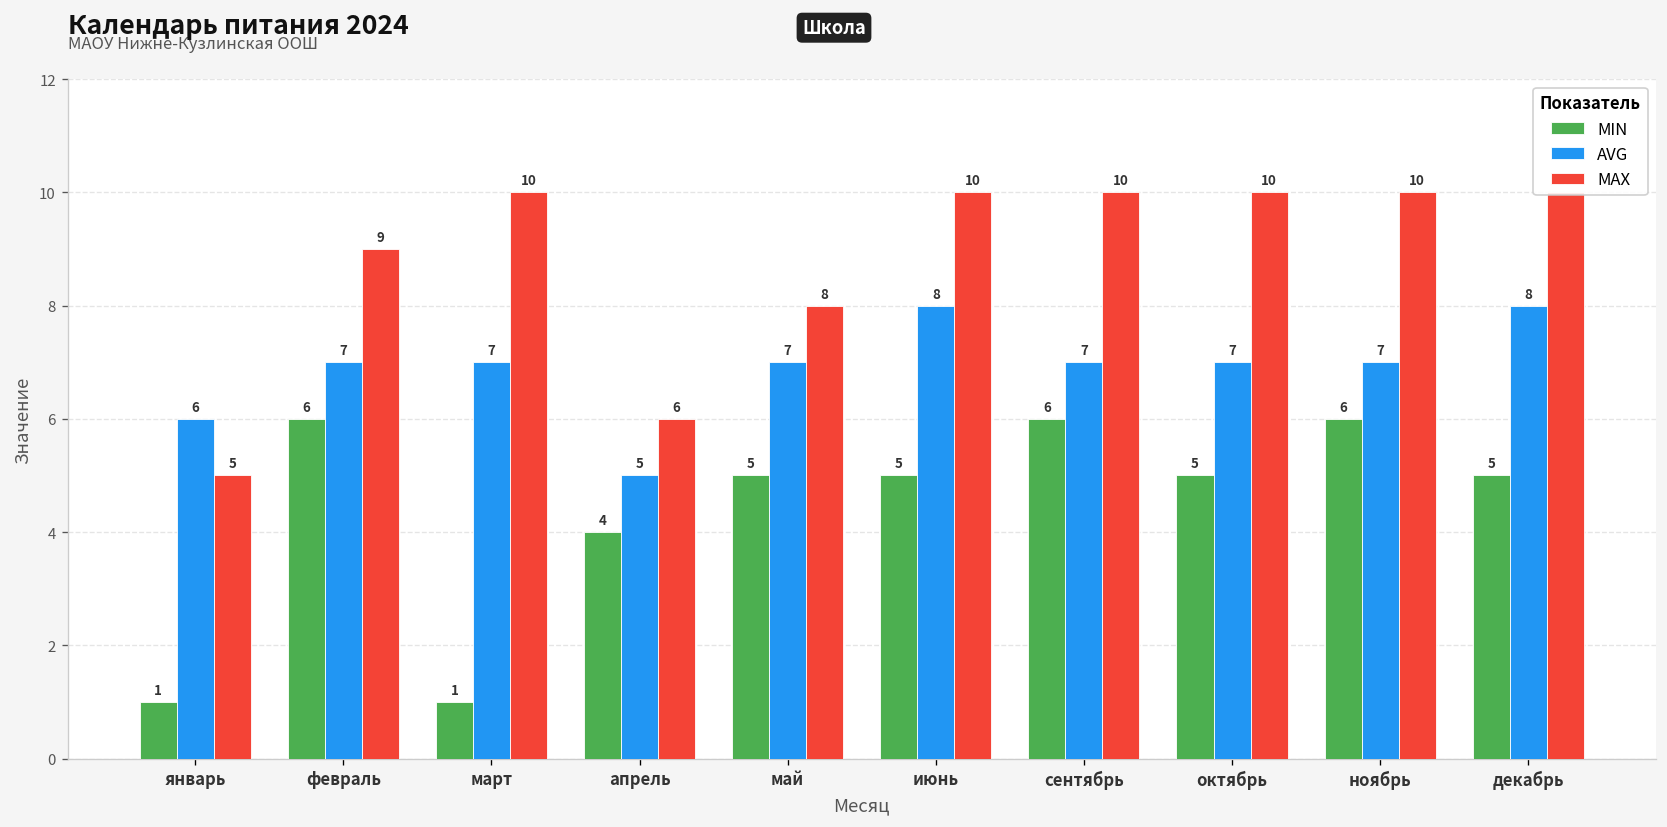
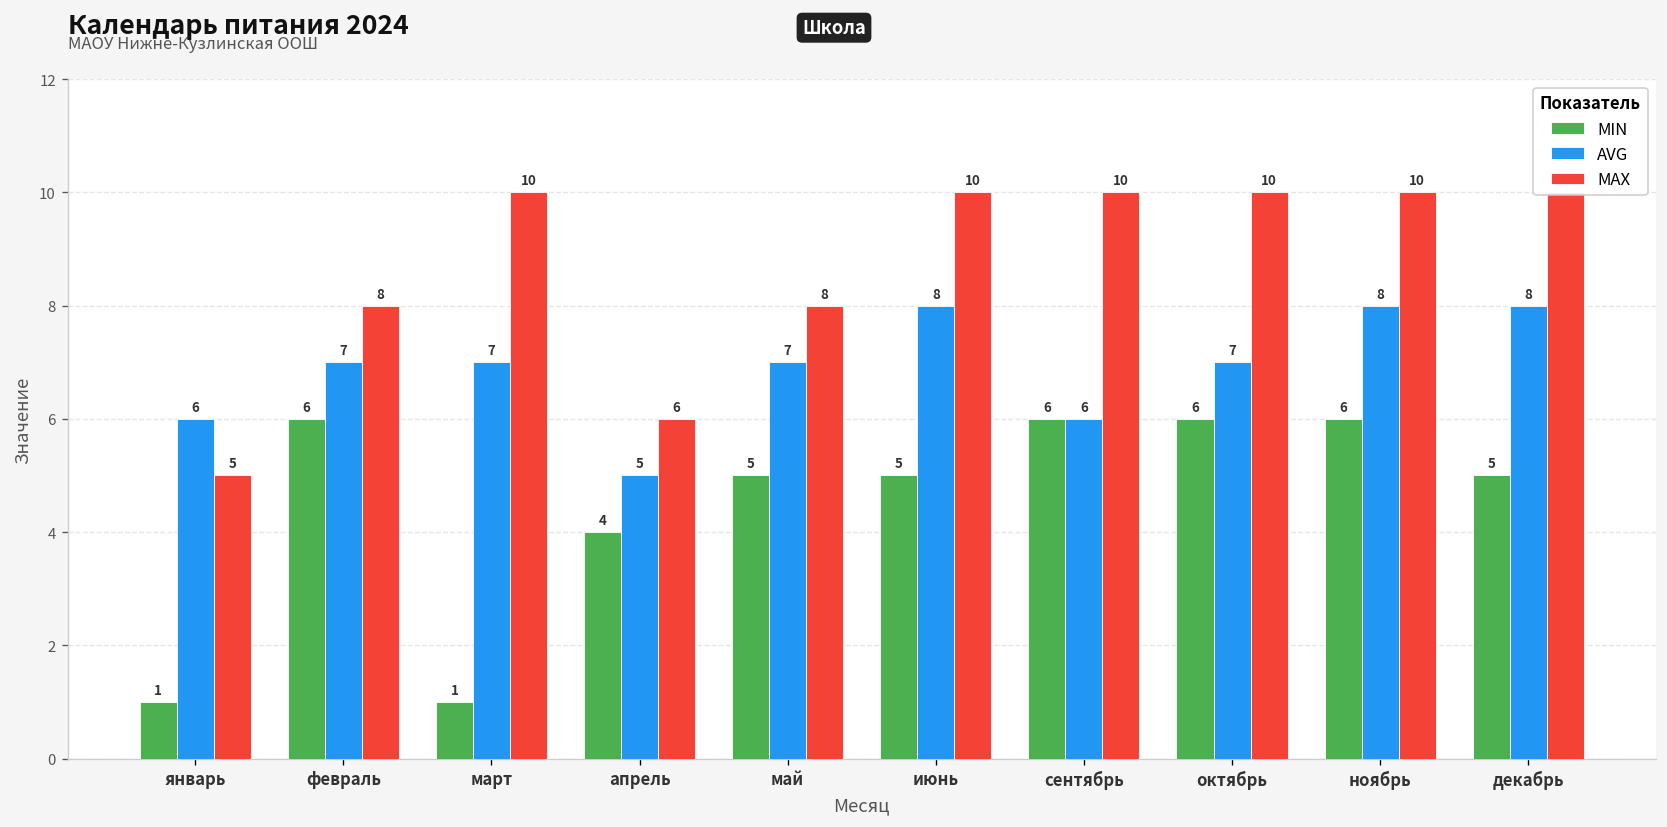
  {
    "MIN": {
      "январь": 1,
      "февраль": 6,
      "март": 1,
      "апрель": 4,
      "май": 5,
      "июнь": 5,
      "сентябрь": 6,
-     "октябрь": 5,
+     "октябрь": 6,
      "ноябрь": 6,
      "декабрь": 5
    },
    "AVG": {
      "январь": 6,
      "февраль": 7,
      "март": 7,
      "апрель": 5,
      "май": 7,
      "июнь": 8,
-     "сентябрь": 7,
+     "сентябрь": 6,
      "октябрь": 7,
-     "ноябрь": 7,
+     "ноябрь": 8,
      "декабрь": 8
    },
    "MAX": {
      "январь": 5,
-     "февраль": 9,
+     "февраль": 8,
      "март": 10,
      "апрель": 6,
      "май": 8,
      "июнь": 10,
      "сентябрь": 10,
      "октябрь": 10,
      "ноябрь": 10
    }
  }
